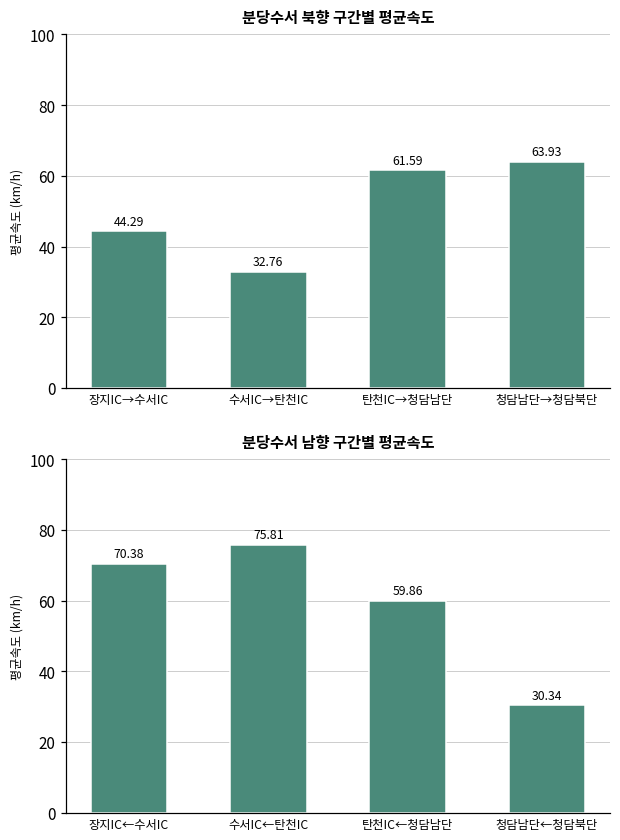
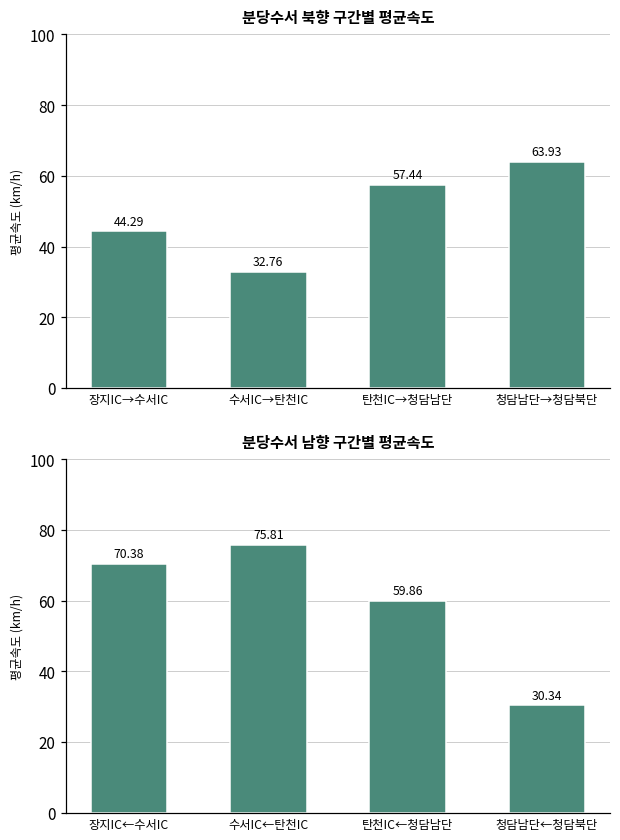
  {
    "분당수서 북향 구간별 평균속도": {
      "장지IC→수서IC": 44.29,
      "수서IC→탄천IC": 32.76,
-     "탄천IC→청담남단": 61.59,
+     "탄천IC→청담남단": 57.44,
      "청담남단→청담북단": 63.93
    },
    "분당수서 남향 구간별 평균속도": {
      "장지IC←수서IC": 70.38,
      "수서IC←탄천IC": 75.81,
      "탄천IC←청담남단": 59.86,
      "청담남단←청담북단": 30.34
    }
  }
